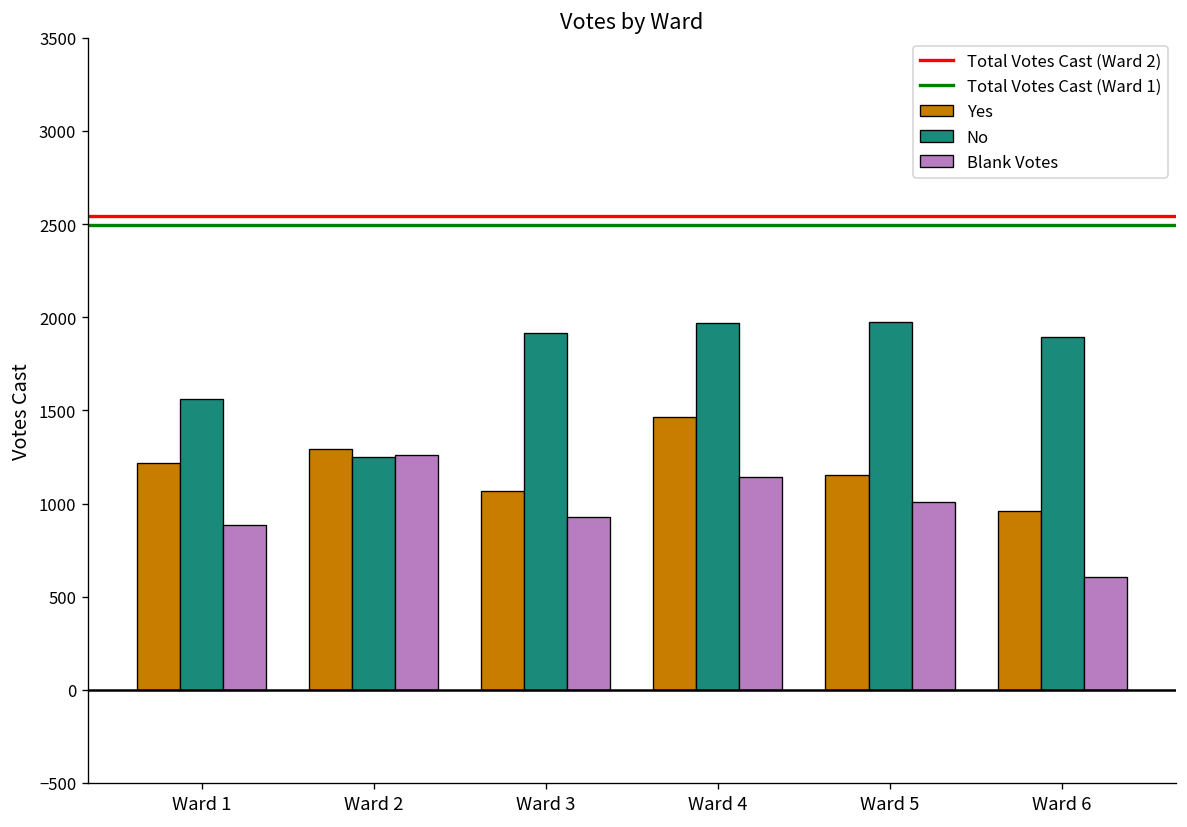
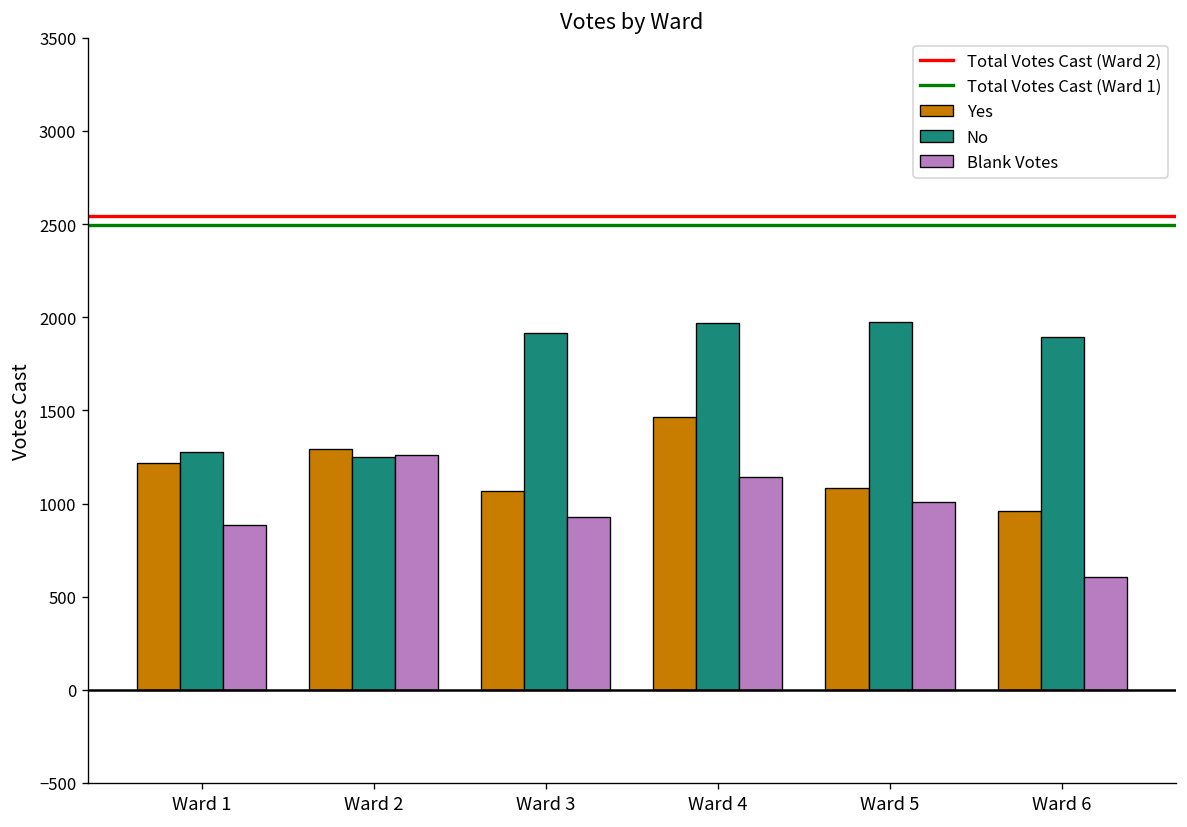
  {
    "Yes": {
      "Ward 1": 1220,
      "Ward 2": 1290,
      "Ward 3": 1070,
      "Ward 4": 1470,
-     "Ward 5": 1150,
+     "Ward 5": 1080,
      "Ward 6": 960
    },
    "No": {
-     "Ward 1": 1560,
+     "Ward 1": 1280,
      "Ward 2": 1250,
      "Ward 3": 1920,
      "Ward 4": 1970,
      "Ward 5": 1970,
      "Ward 6": 1890
    },
    "Blank Votes": {
      "Ward 1": 890,
      "Ward 2": 1260,
      "Ward 3": 930,
      "Ward 4": 1140,
      "Ward 5": 1010,
      "Ward 6": 610
    }
  }
